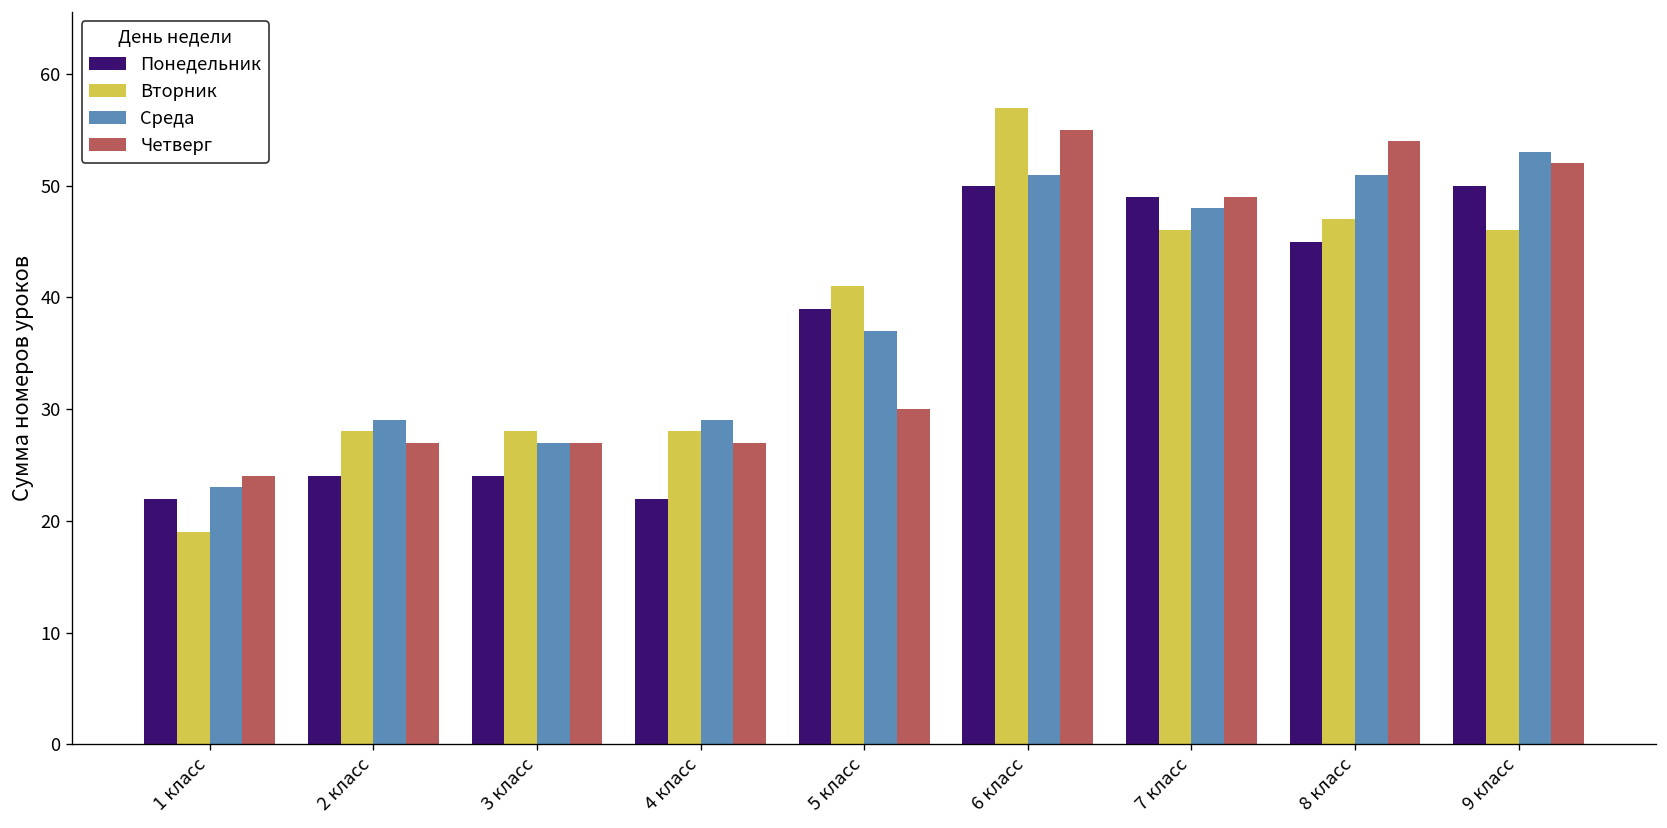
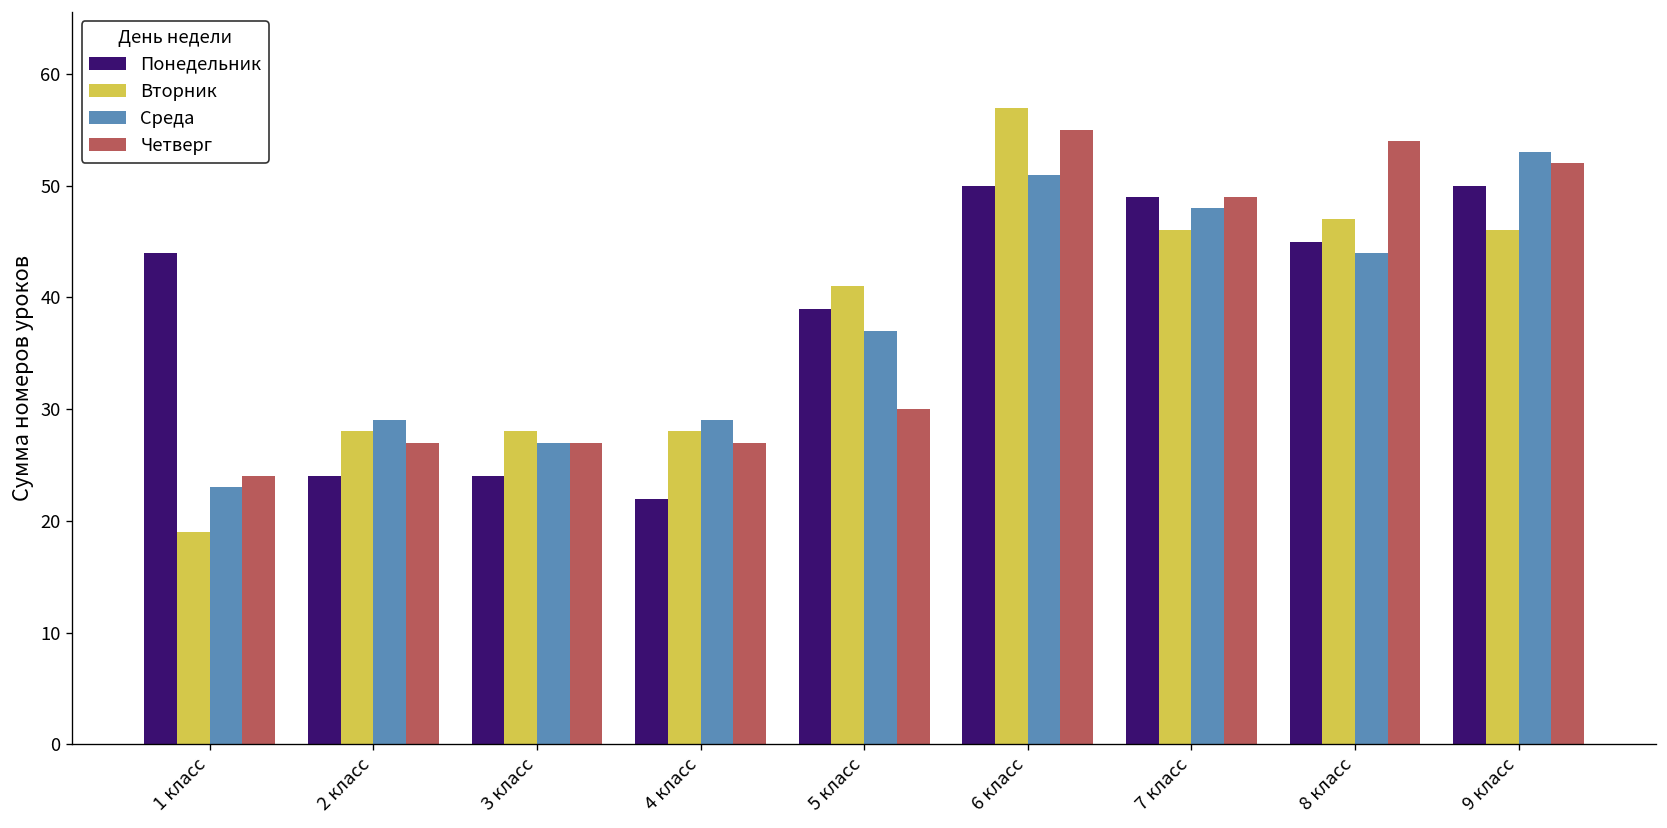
  {
    "Понедельник": {
-     "1 класс": 22,
+     "1 класс": 44,
      "2 класс": 24,
      "3 класс": 24,
      "4 класс": 22,
      "5 класс": 39,
      "6 класс": 50,
      "7 класс": 49,
      "8 класс": 45,
      "9 класс": 50
    },
    "Вторник": {
      "1 класс": 19,
      "2 класс": 28,
      "3 класс": 28,
      "4 класс": 28,
      "5 класс": 41,
      "6 класс": 57,
      "7 класс": 46,
      "8 класс": 47,
      "9 класс": 46
    },
    "Среда": {
      "1 класс": 23,
      "2 класс": 29,
      "3 класс": 27,
      "4 класс": 29,
      "5 класс": 37,
      "6 класс": 51,
      "7 класс": 48,
-     "8 класс": 51,
+     "8 класс": 44,
      "9 класс": 53
    },
    "Четверг": {
      "1 класс": 24,
      "2 класс": 27,
      "3 класс": 27,
      "4 класс": 27,
      "5 класс": 30,
      "6 класс": 55,
      "7 класс": 49,
      "8 класс": 54,
      "9 класс": 52
    }
  }
